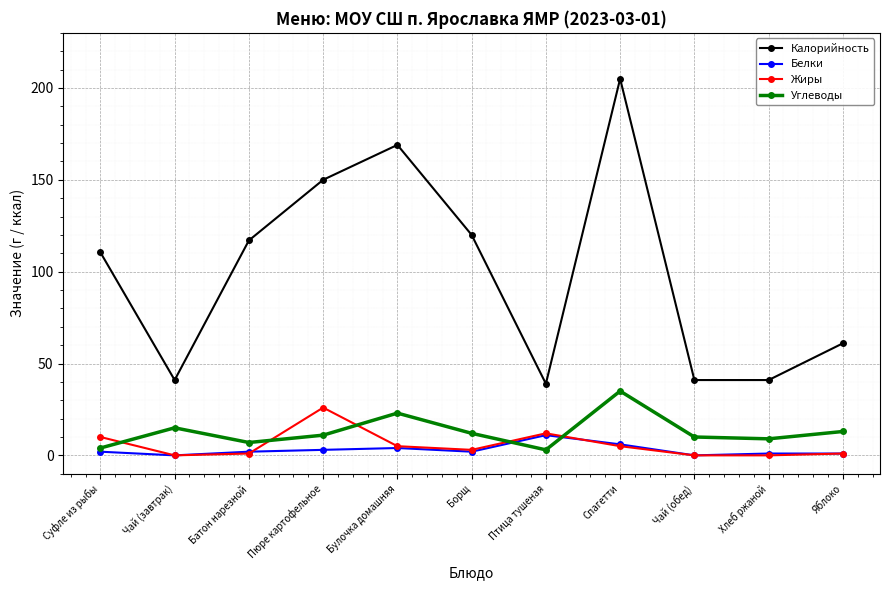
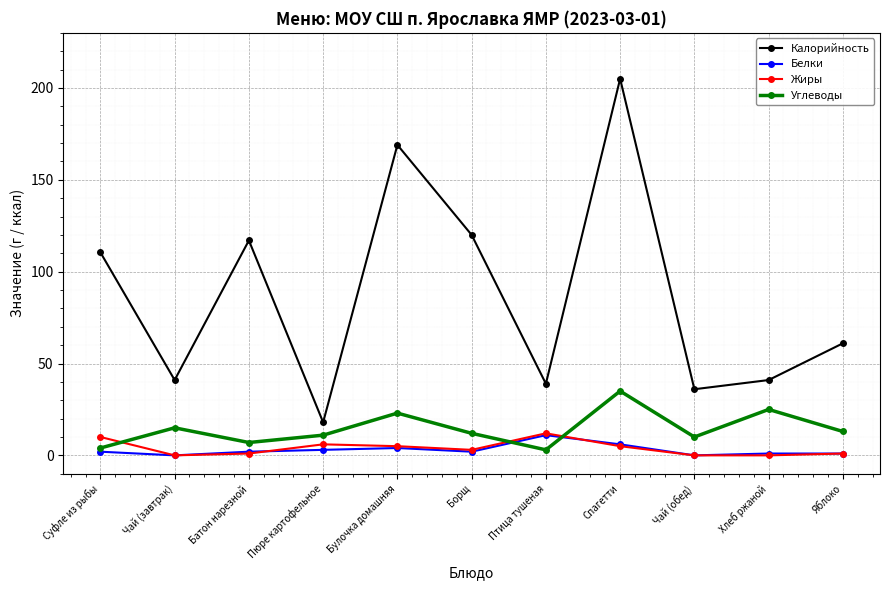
  {
    "Калорийность": {
      "Суфле из рыбы": 111,
      "Чай (завтрак)": 41,
      "Батон нарезной": 117,
-     "Пюре картофельное": 150,
+     "Пюре картофельное": 18,
      "Булочка домашняя": 169,
      "Борщ": 120,
      "Птица тушеная": 39,
      "Спагетти": 205,
-     "Чай (обед)": 41,
+     "Чай (обед)": 36,
      "Хлеб ржаной": 41,
      "Яблоко": 61
    },
    "Белки": {
      "Суфле из рыбы": 2,
      "Пюре картофельное": 3
    },
    "Жиры": {
      "Суфле из рыбы": 10,
-     "Пюре картофельное": 26
+     "Пюре картофельное": 6
    },
    "Углеводы": {
      "Суфле из рыбы": 4,
      "Чай (завтрак)": 15,
      "Батон нарезной": 7,
      "Пюре картофельное": 11,
      "Булочка домашняя": 23,
      "Борщ": 12,
      "Птица тушеная": 3,
      "Спагетти": 35,
      "Чай (обед)": 10,
-     "Хлеб ржаной": 9,
+     "Хлеб ржаной": 25,
      "Яблоко": 13
    }
  }
